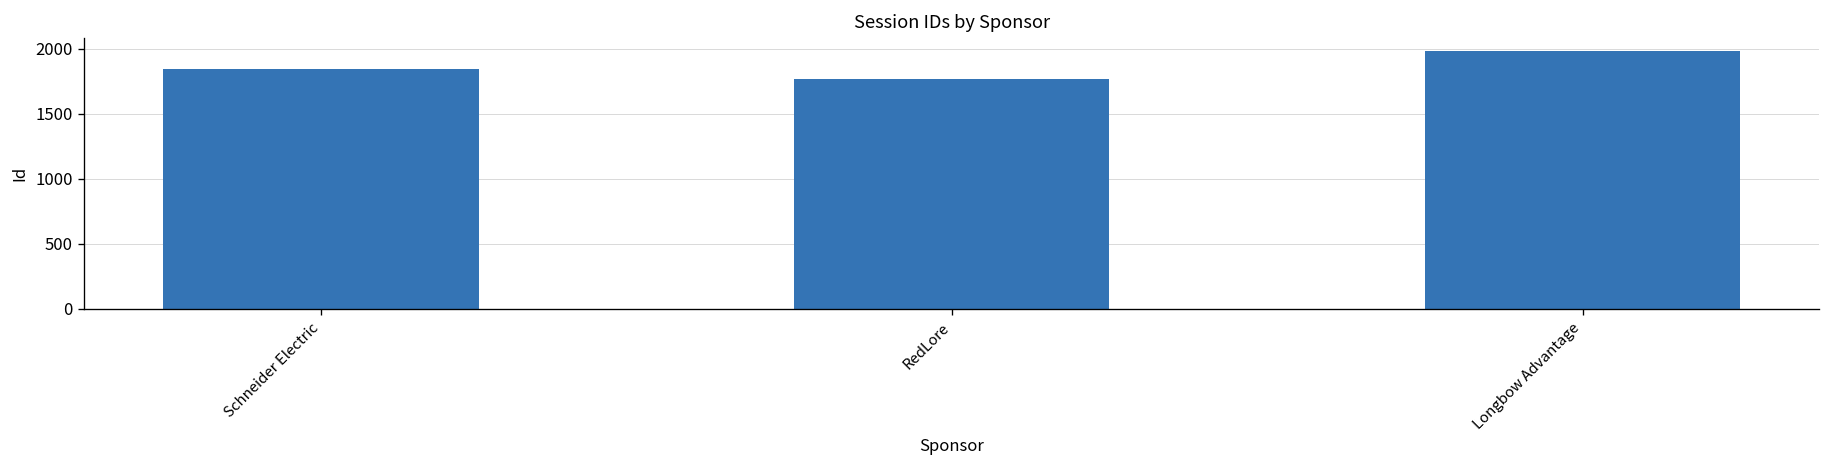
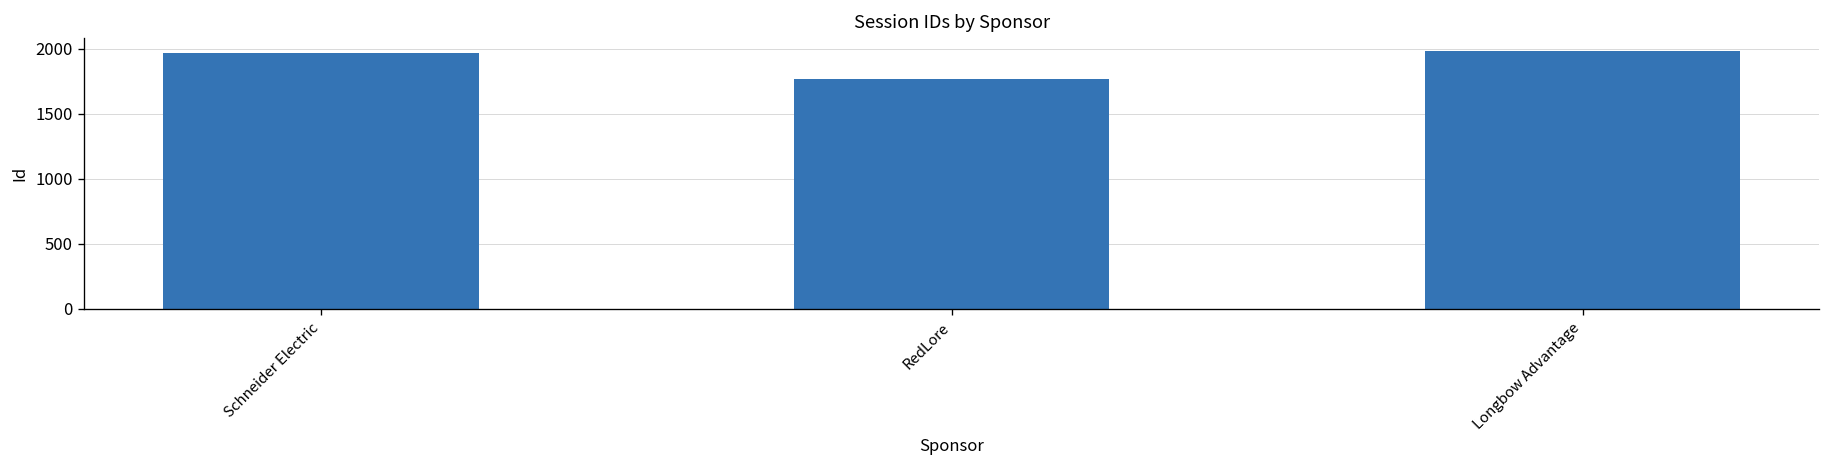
  {
-   "Schneider Electric": 1850,
+   "Schneider Electric": 1970,
    "RedLore": 1770,
    "Longbow Advantage": 1990
  }
